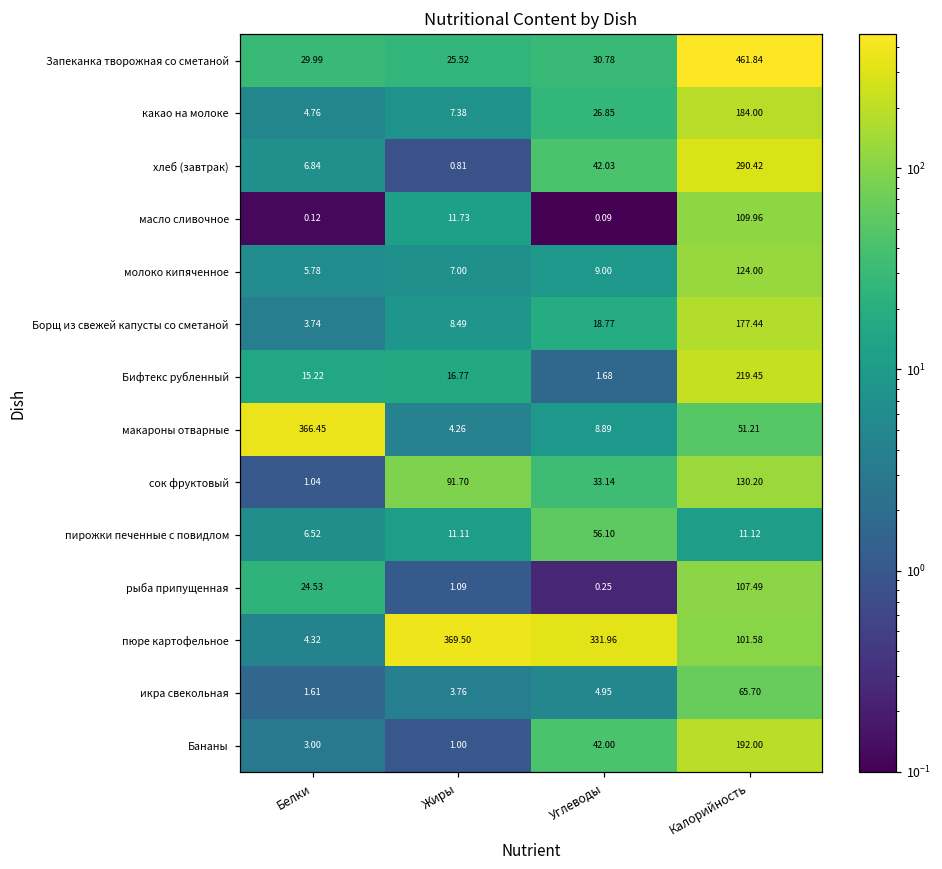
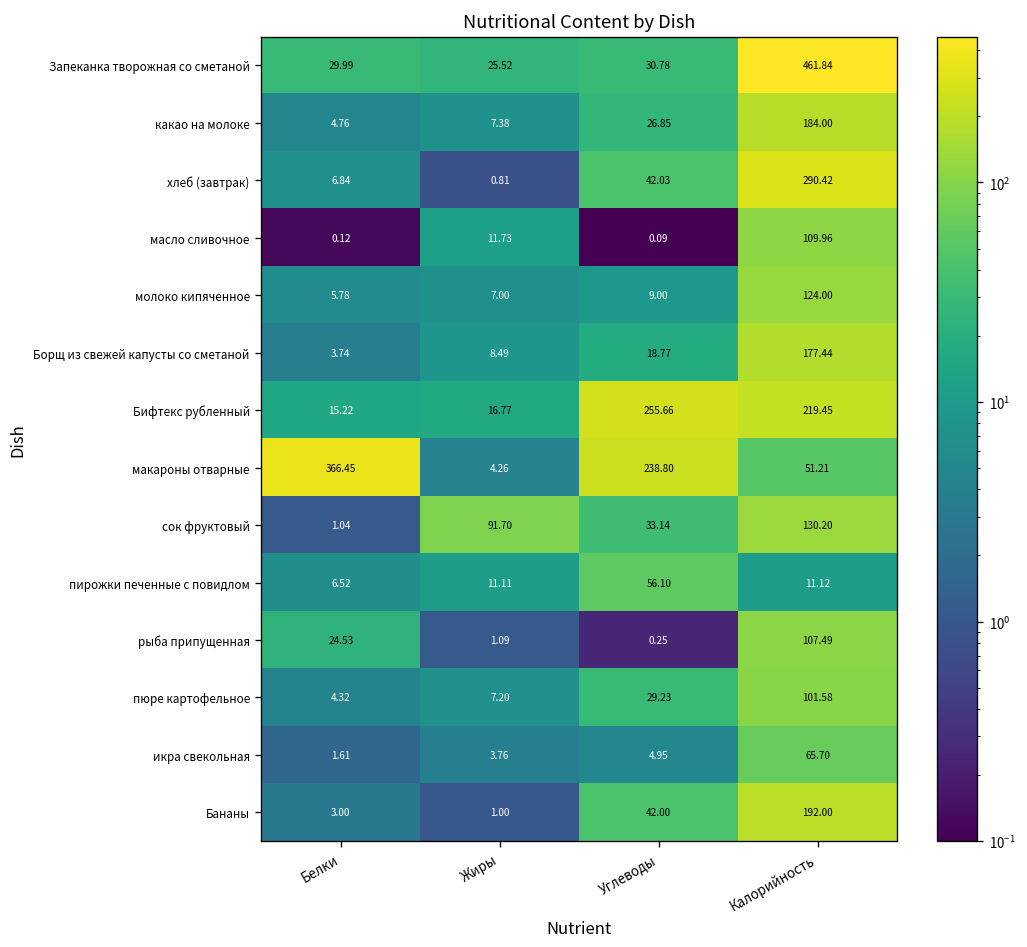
  {
    "Запеканка творожная со сметаной": {
      "Белки": 29.99,
      "Жиры": 25.52,
      "Углеводы": 30.78,
      "Калорийность": 461.84
    },
    "какао на молоке": {
      "Белки": 4.76,
      "Жиры": 7.38,
      "Углеводы": 26.85,
      "Калорийность": 184.00
    },
    "хлеб (завтрак)": {
      "Белки": 6.84,
      "Жиры": 0.81,
      "Углеводы": 42.03,
      "Калорийность": 290.42
    },
    "масло сливочное": {
      "Белки": 0.12,
      "Жиры": 11.73,
      "Углеводы": 0.09,
      "Калорийность": 109.96
    },
    "молоко кипяченное": {
      "Белки": 5.78,
      "Жиры": 7.00,
      "Углеводы": 9.00,
      "Калорийность": 124.00
    },
    "Борщ из свежей капусты со сметаной": {
      "Белки": 3.74,
      "Жиры": 8.49,
      "Углеводы": 18.77,
      "Калорийность": 177.44
    },
    "Бифтекс рубленный": {
      "Белки": 15.22,
      "Жиры": 16.77,
-     "Углеводы": 1.68,
+     "Углеводы": 255.66,
      "Калорийность": 219.45
    },
    "макароны отварные": {
      "Белки": 366.45,
      "Жиры": 4.26,
-     "Углеводы": 8.89,
+     "Углеводы": 238.80,
      "Калорийность": 51.21
    },
    "сок фруктовый": {
      "Белки": 1.04,
      "Жиры": 91.70,
      "Углеводы": 33.14,
      "Калорийность": 130.20
    },
    "пирожки печенные с повидлом": {
      "Белки": 6.52,
      "Жиры": 11.11,
      "Углеводы": 56.10,
      "Калорийность": 11.12
    },
    "рыба припущенная": {
      "Белки": 24.53,
      "Жиры": 1.09,
      "Углеводы": 0.25,
      "Калорийность": 107.49
    },
    "пюре картофельное": {
      "Белки": 4.32,
-     "Жиры": 369.50,
-     "Углеводы": 331.96,
+     "Жиры": 7.20,
+     "Углеводы": 29.23,
      "Калорийность": 101.58
    },
    "икра свекольная": {
      "Белки": 1.61,
      "Жиры": 3.76,
      "Углеводы": 4.95,
      "Калорийность": 65.70
    },
    "Бананы": {
      "Белки": 3.00,
      "Жиры": 1.00,
      "Углеводы": 42.00,
      "Калорийность": 192.00
    }
  }
